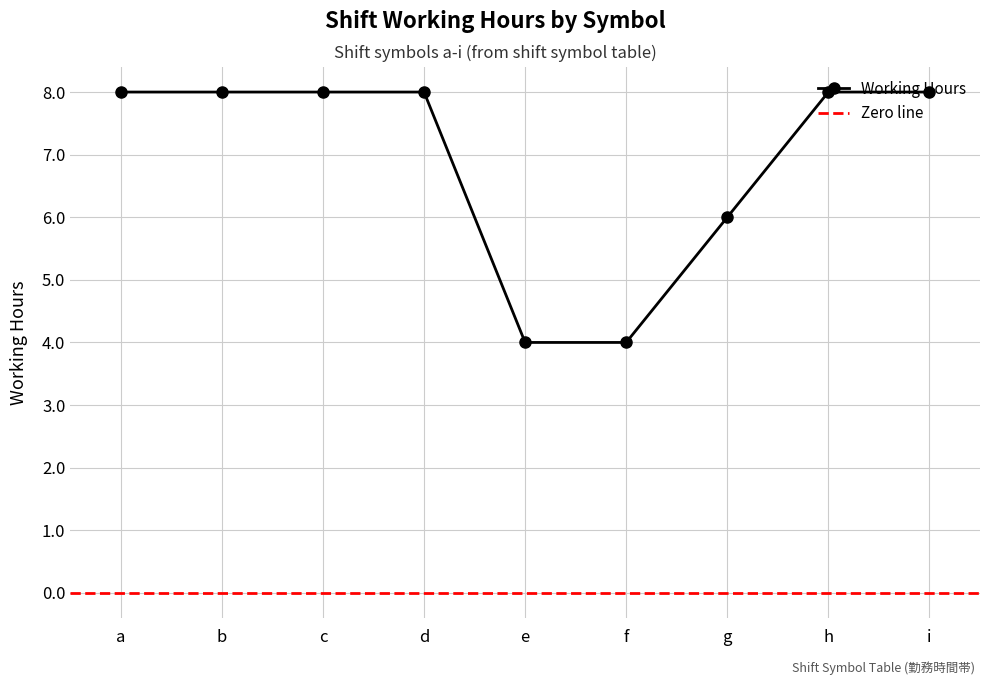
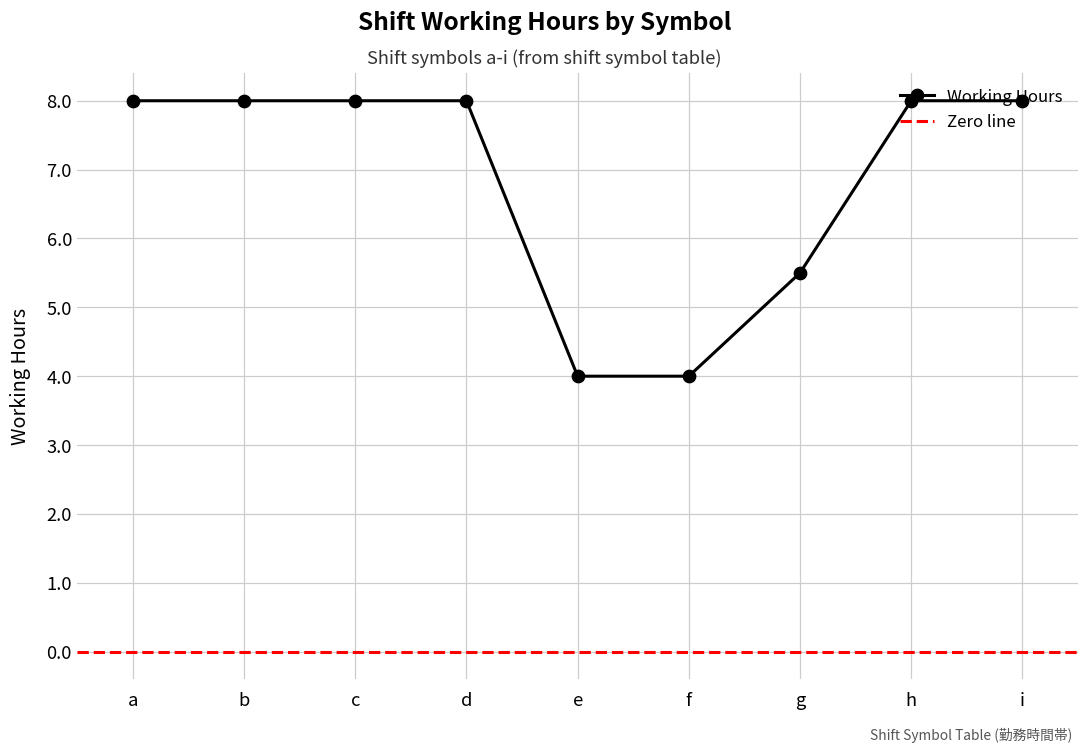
  {
    "a": 8.0,
    "b": 8.0,
    "c": 8.0,
    "d": 8.0,
    "e": 4.0,
    "f": 4.0,
-   "g": 6.0,
+   "g": 5.5,
    "h": 8.0,
    "i": 8.0
  }
